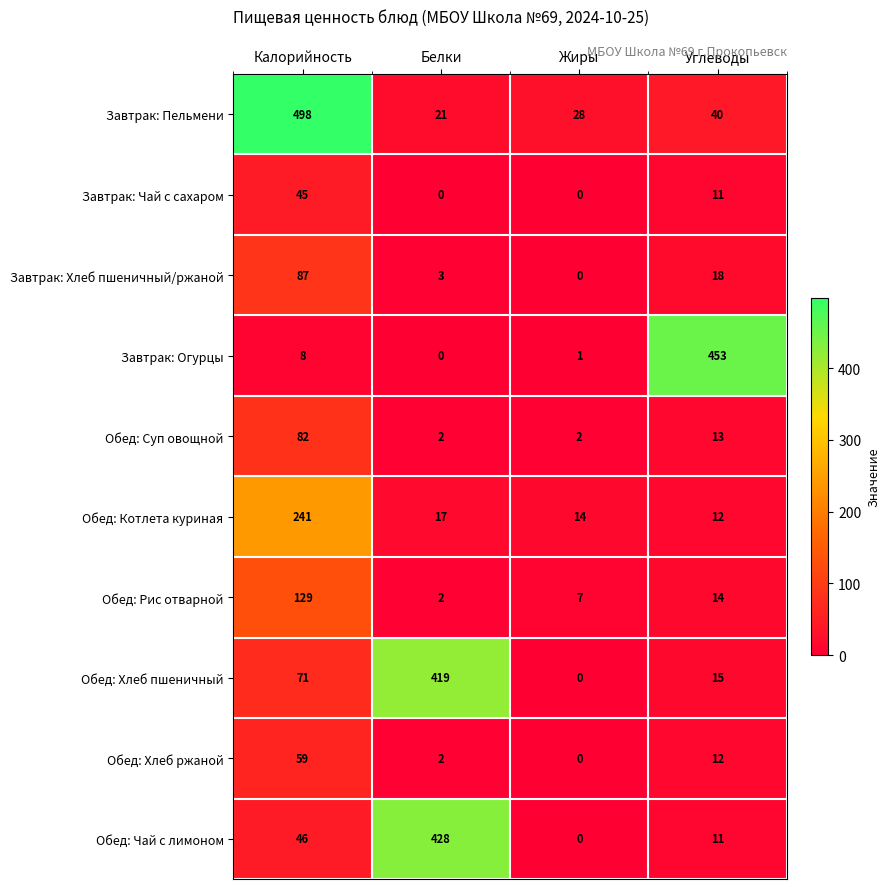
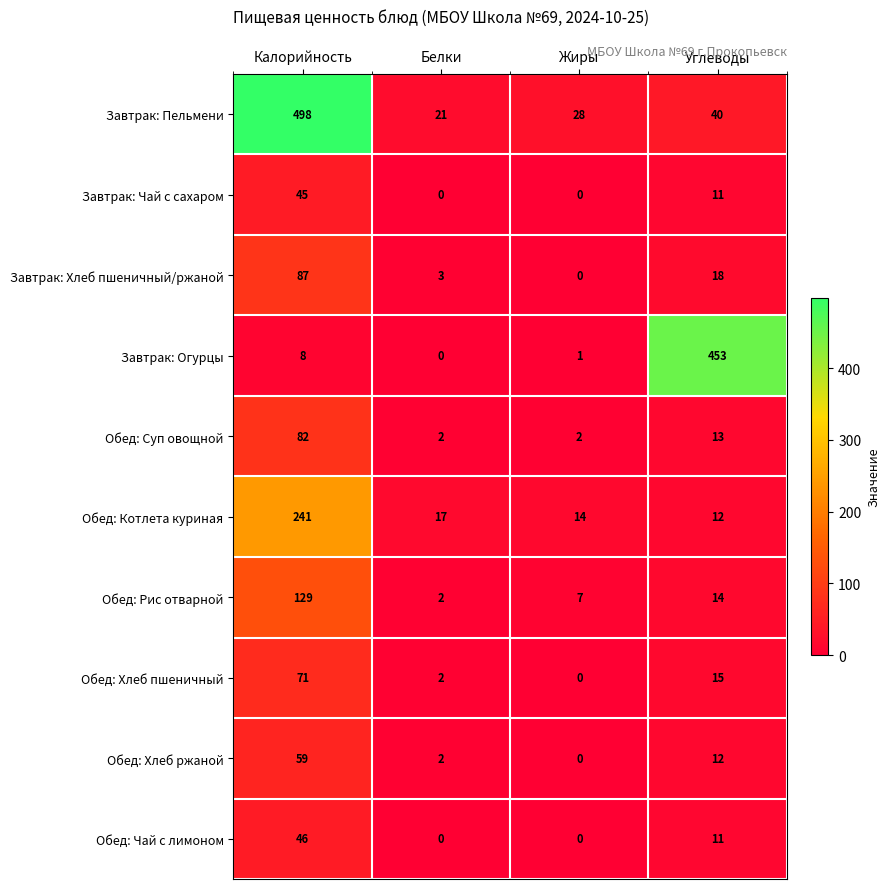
  {
    "Завтрак: Пельмени": {
      "Калорийность": 498,
      "Белки": 21,
      "Жиры": 28,
      "Углеводы": 40
    },
    "Завтрак: Чай с сахаром": {
      "Калорийность": 45,
      "Белки": 0,
      "Жиры": 0,
      "Углеводы": 11
    },
    "Завтрак: Хлеб пшеничный/ржаной": {
      "Калорийность": 87,
      "Белки": 3,
      "Жиры": 0,
      "Углеводы": 18
    },
    "Завтрак: Огурцы": {
      "Калорийность": 8,
      "Белки": 0,
      "Жиры": 1,
      "Углеводы": 453
    },
    "Обед: Суп овощной": {
      "Калорийность": 82,
      "Белки": 2,
      "Жиры": 2,
      "Углеводы": 13
    },
    "Обед: Котлета куриная": {
      "Калорийность": 241,
      "Белки": 17,
      "Жиры": 14,
      "Углеводы": 12
    },
    "Обед: Рис отварной": {
      "Калорийность": 129,
      "Белки": 2,
      "Жиры": 7,
      "Углеводы": 14
    },
    "Обед: Хлеб пшеничный": {
      "Калорийность": 71,
-     "Белки": 419,
+     "Белки": 2,
      "Жиры": 0,
      "Углеводы": 15
    },
    "Обед: Хлеб ржаной": {
      "Калорийность": 59,
      "Белки": 2,
      "Жиры": 0,
      "Углеводы": 12
    },
    "Обед: Чай с лимоном": {
      "Калорийность": 46,
-     "Белки": 428,
+     "Белки": 0,
      "Жиры": 0,
      "Углеводы": 11
    }
  }
